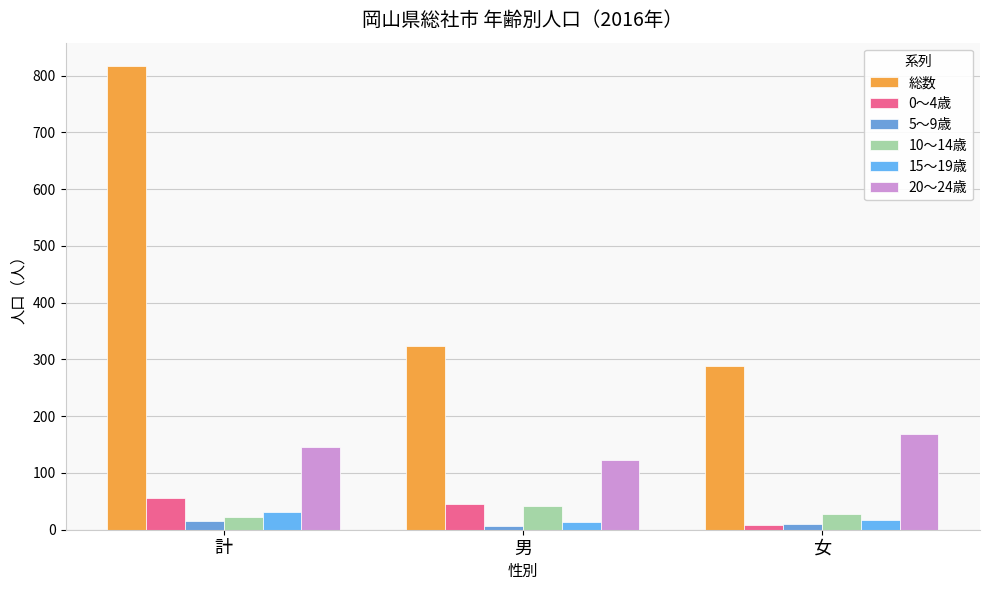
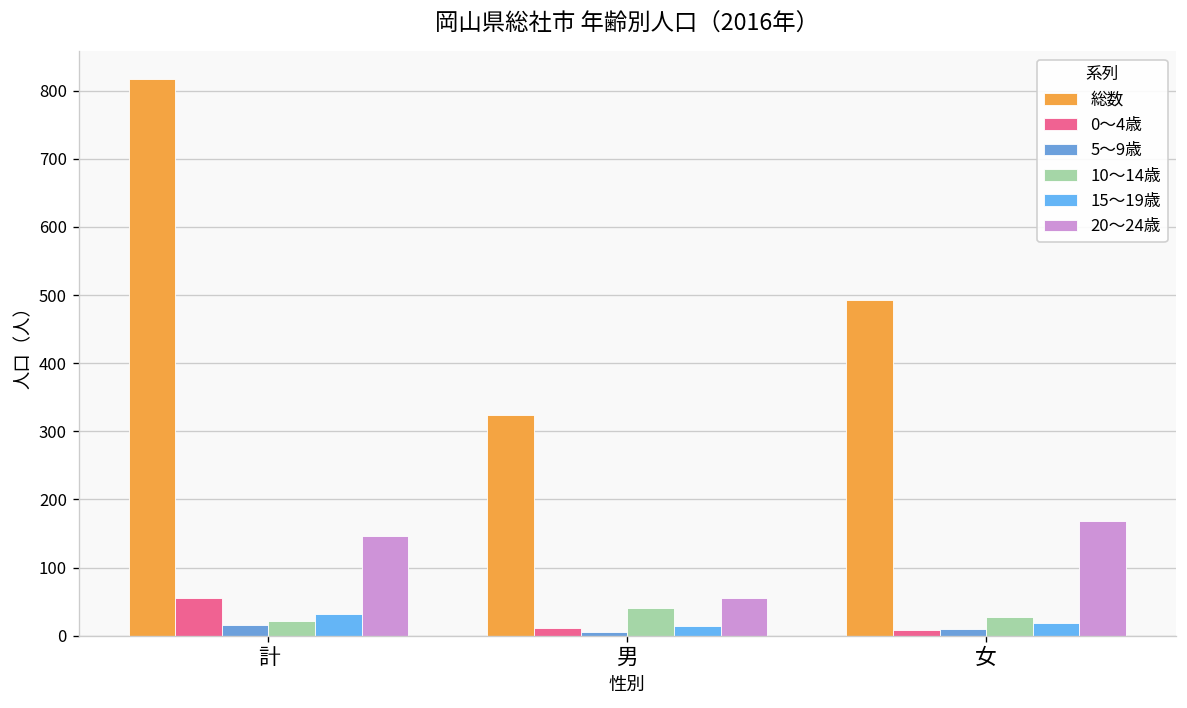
  {
    "総数": {
      "計": 820,
      "男": 320,
-     "女": 290
+     "女": 490
    },
    "0～4歳": {
      "計": 60,
-     "男": 50,
+     "男": 10,
      "女": 10
    },
    "10～14歳": {
      "計": 20,
      "男": 40,
      "女": 30
    },
    "20～24歳": {
      "計": 150,
-     "男": 120,
+     "男": 60,
      "女": 170
    }
  }
